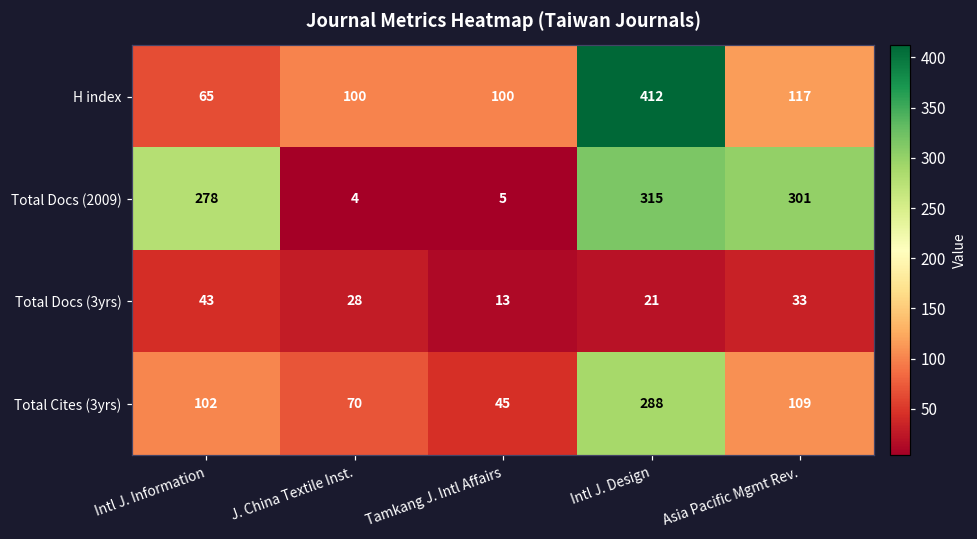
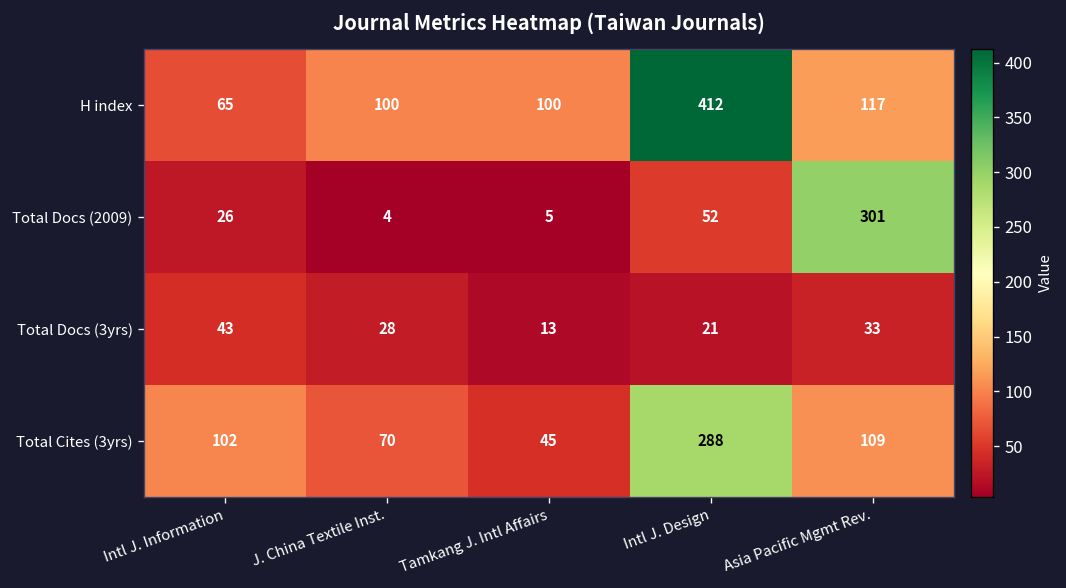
  {
    "H index": {
      "Intl J. Information": 65,
      "J. China Textile Inst.": 100,
      "Tamkang J. Intl Affairs": 100,
      "Intl J. Design": 412,
      "Asia Pacific Mgmt Rev.": 117
    },
    "Total Docs (2009)": {
-     "Intl J. Information": 278,
+     "Intl J. Information": 26,
      "J. China Textile Inst.": 4,
      "Tamkang J. Intl Affairs": 5,
-     "Intl J. Design": 315,
+     "Intl J. Design": 52,
      "Asia Pacific Mgmt Rev.": 301
    },
    "Total Docs (3yrs)": {
      "Intl J. Information": 43,
      "J. China Textile Inst.": 28,
      "Tamkang J. Intl Affairs": 13,
      "Intl J. Design": 21,
      "Asia Pacific Mgmt Rev.": 33
    },
    "Total Cites (3yrs)": {
      "Intl J. Information": 102,
      "J. China Textile Inst.": 70,
      "Tamkang J. Intl Affairs": 45,
      "Intl J. Design": 288,
      "Asia Pacific Mgmt Rev.": 109
    }
  }
